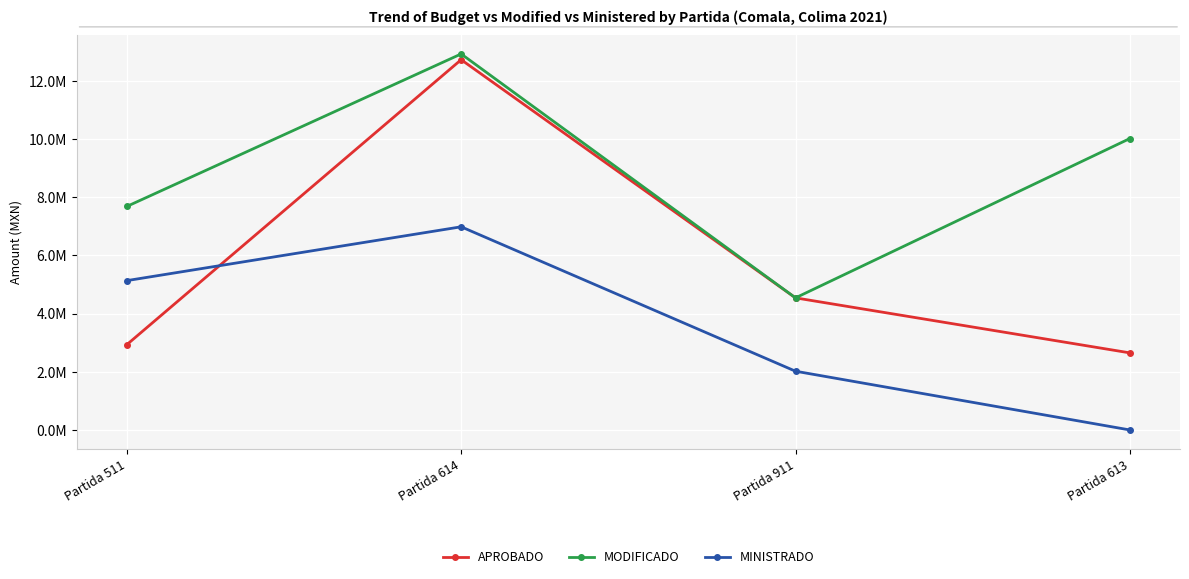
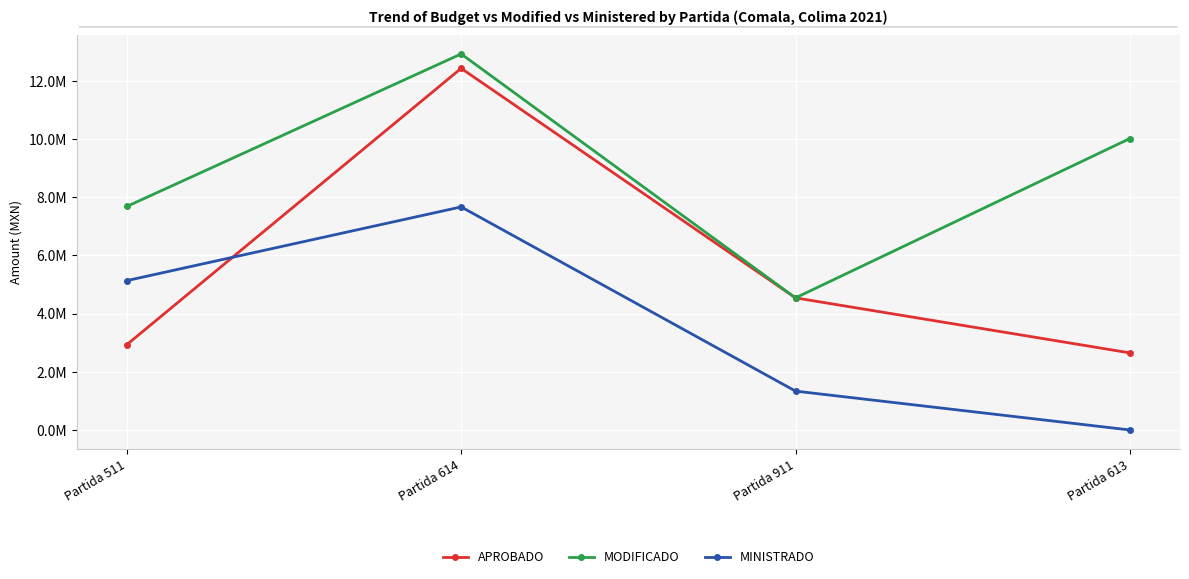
  {
    "APROBADO": {
      "Partida 511": 2900000,
-     "Partida 614": 12700000,
+     "Partida 614": 12400000,
      "Partida 613": 2700000
    },
    "MODIFICADO": {
      "Partida 511": 7700000,
      "Partida 614": 12900000,
      "Partida 613": 10000000
    },
    "MINISTRADO": {
      "Partida 511": 5100000,
-     "Partida 614": 7000000,
-     "Partida 911": 2000000,
+     "Partida 614": 7700000,
+     "Partida 911": 1300000,
      "Partida 613": 0
    }
  }
